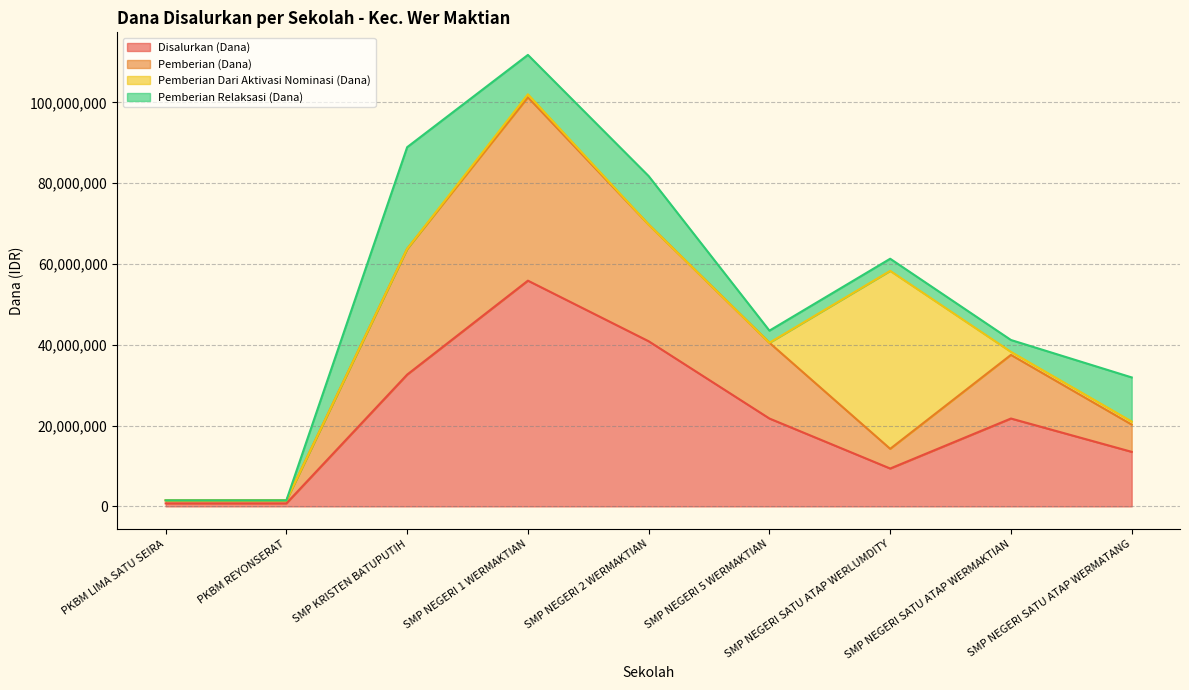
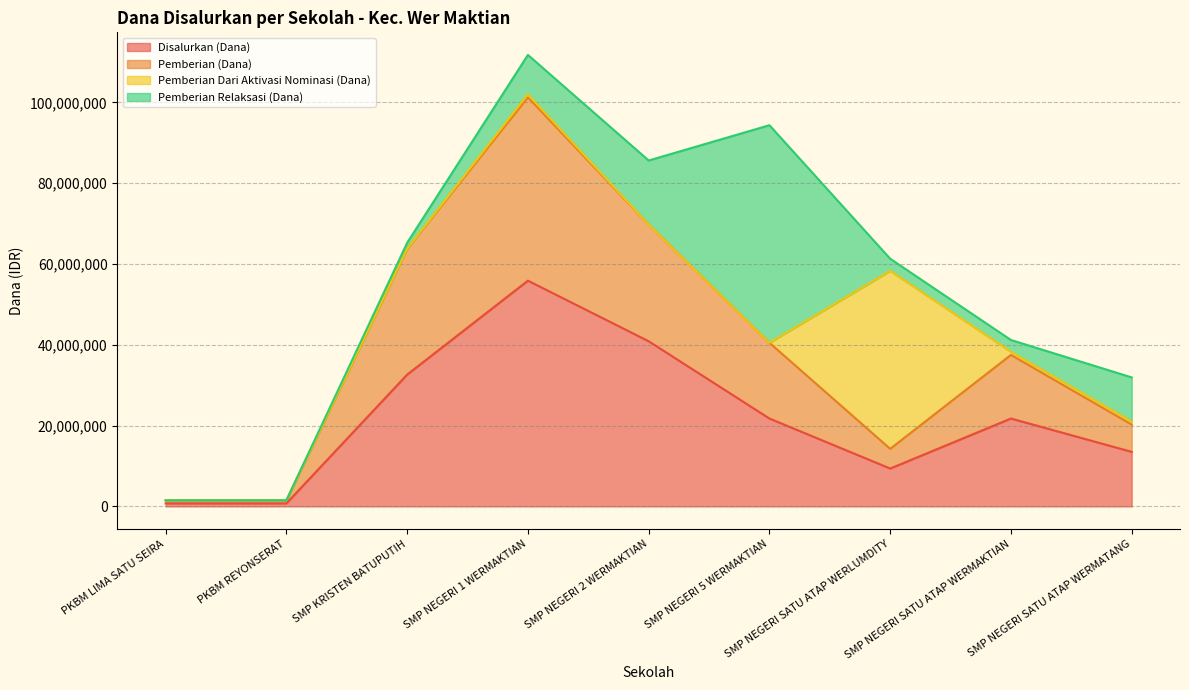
  {
    "Pemberian Dari Aktivasi Nominasi (Dana)": {
      "SMP NEGERI 1 WERMAKTIAN": "1,000,000",
      "SMP NEGERI SATU ATAP WERLUMDITY": "44,000,000",
      "SMP NEGERI SATU ATAP WERMAKTIAN": "1,000,000",
      "SMP NEGERI SATU ATAP WERMATANG": "1,000,000"
    },
    "Pemberian Relaksasi (Dana)": {
-     "SMP KRISTEN BATUPUTIH": "25,000,000",
+     "SMP KRISTEN BATUPUTIH": "2,000,000",
      "SMP NEGERI 1 WERMAKTIAN": "10,000,000",
-     "SMP NEGERI 2 WERMAKTIAN": "12,000,000",
-     "SMP NEGERI 5 WERMAKTIAN": "3,000,000",
+     "SMP NEGERI 2 WERMAKTIAN": "16,000,000",
+     "SMP NEGERI 5 WERMAKTIAN": "54,000,000",
      "SMP NEGERI SATU ATAP WERLUMDITY": "3,000,000",
      "SMP NEGERI SATU ATAP WERMAKTIAN": "3,000,000",
      "SMP NEGERI SATU ATAP WERMATANG": "11,000,000"
    }
  }
